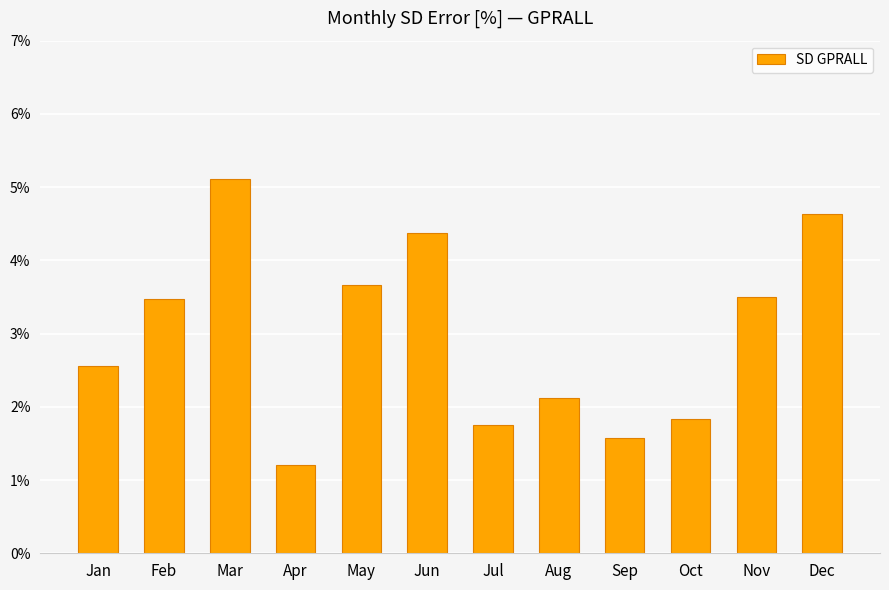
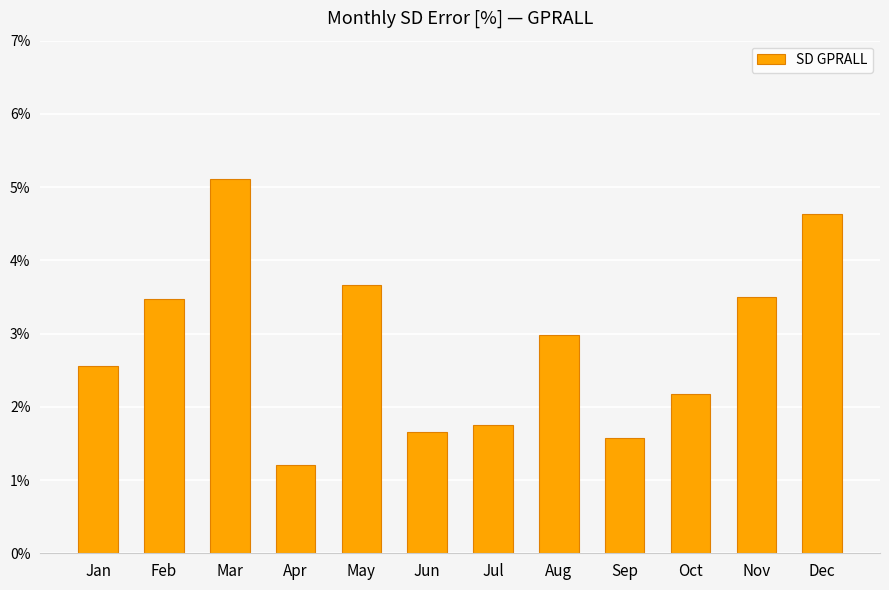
  {
    "Jan": "2.6%",
    "Feb": "3.5%",
    "Mar": "5.1%",
    "Apr": "1.2%",
    "May": "3.7%",
-   "Jun": "4.4%",
+   "Jun": "1.7%",
    "Jul": "1.8%",
-   "Aug": "2.1%",
+   "Aug": "3.0%",
    "Sep": "1.6%",
-   "Oct": "1.8%",
+   "Oct": "2.2%",
    "Nov": "3.5%",
    "Dec": "4.6%"
  }
